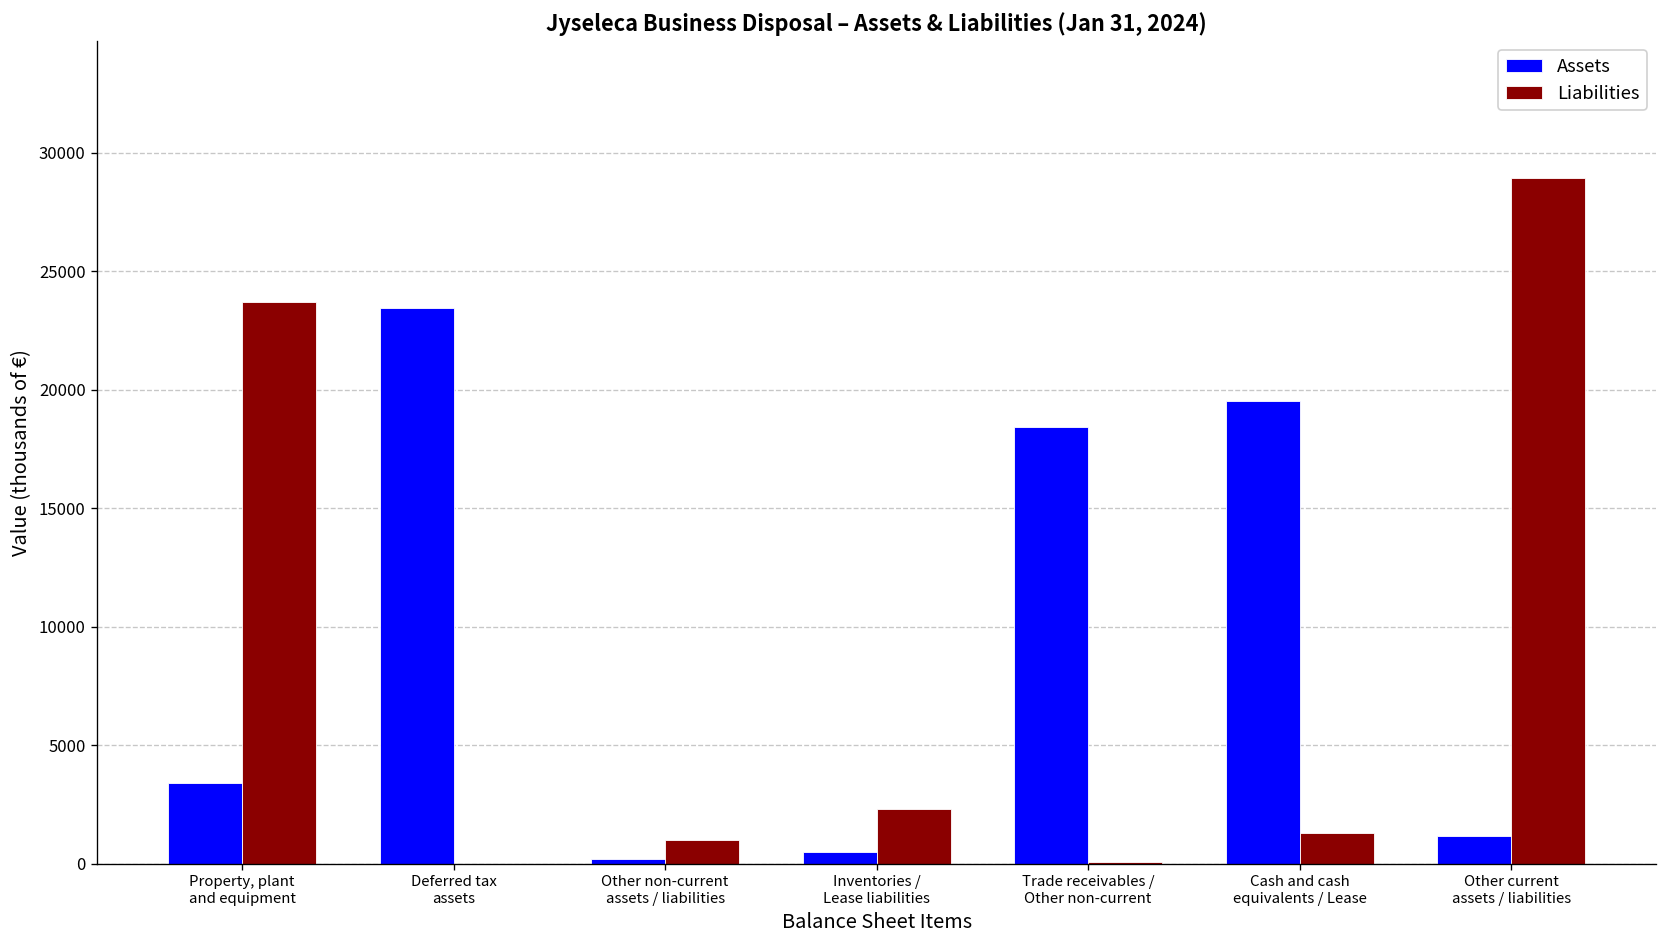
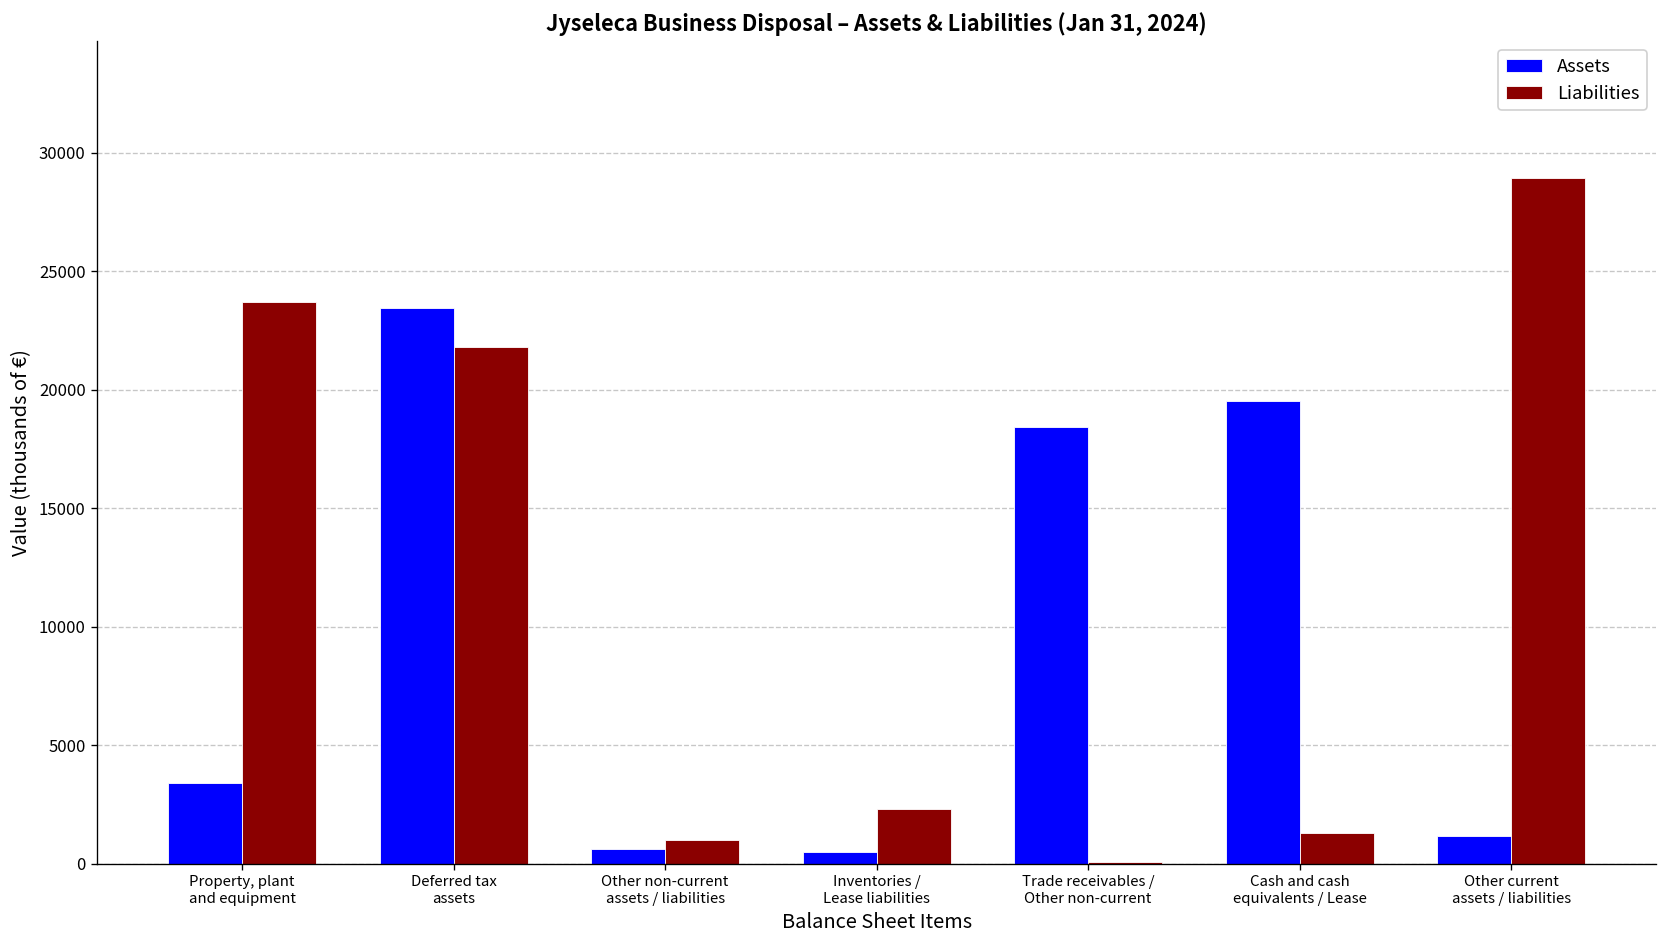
  {
    "Assets": {
      "Property, plant and equipment": 3400,
      "Deferred tax assets": 23500,
-     "Other non-current assets / liabilities": 200,
+     "Other non-current assets / liabilities": 600,
      "Inventories / Lease liabilities": 500,
      "Trade receivables / Other non-current": 18400,
      "Cash and cash equivalents / Lease": 19500,
      "Other current assets / liabilities": 1200
    },
    "Liabilities": {
      "Property, plant and equipment": 23700,
-     "Deferred tax assets": 0,
+     "Deferred tax assets": 21800,
      "Other non-current assets / liabilities": 1000,
      "Inventories / Lease liabilities": 2300,
      "Cash and cash equivalents / Lease": 1300,
      "Other current assets / liabilities": 28900
    }
  }
